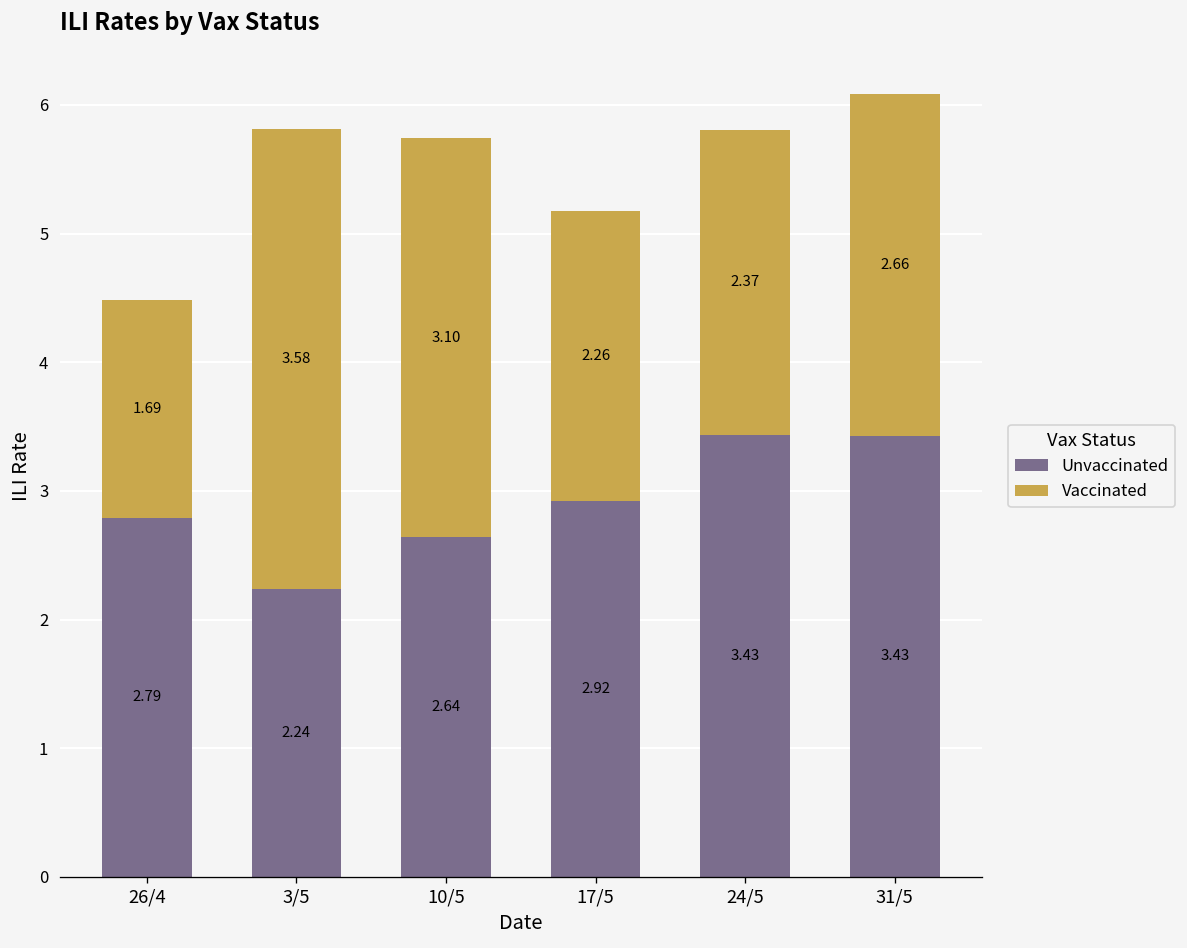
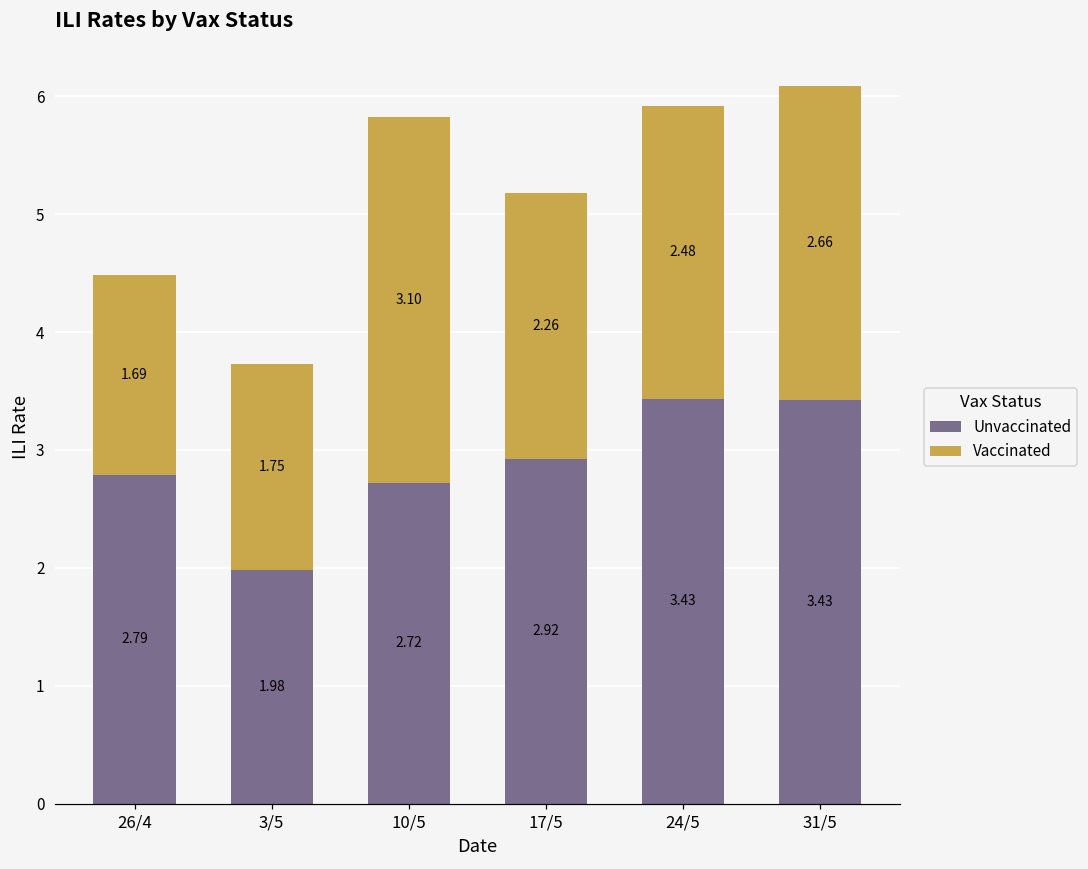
  {
    "Unvaccinated": {
      "26/4": 2.79,
-     "3/5": 2.24,
-     "10/5": 2.64,
+     "3/5": 1.98,
+     "10/5": 2.72,
      "17/5": 2.92,
      "24/5": 3.43,
      "31/5": 3.43
    },
    "Vaccinated": {
      "26/4": 1.69,
-     "3/5": 3.58,
+     "3/5": 1.75,
      "10/5": 3.10,
      "17/5": 2.26,
-     "24/5": 2.37,
+     "24/5": 2.48,
      "31/5": 2.66
    }
  }
